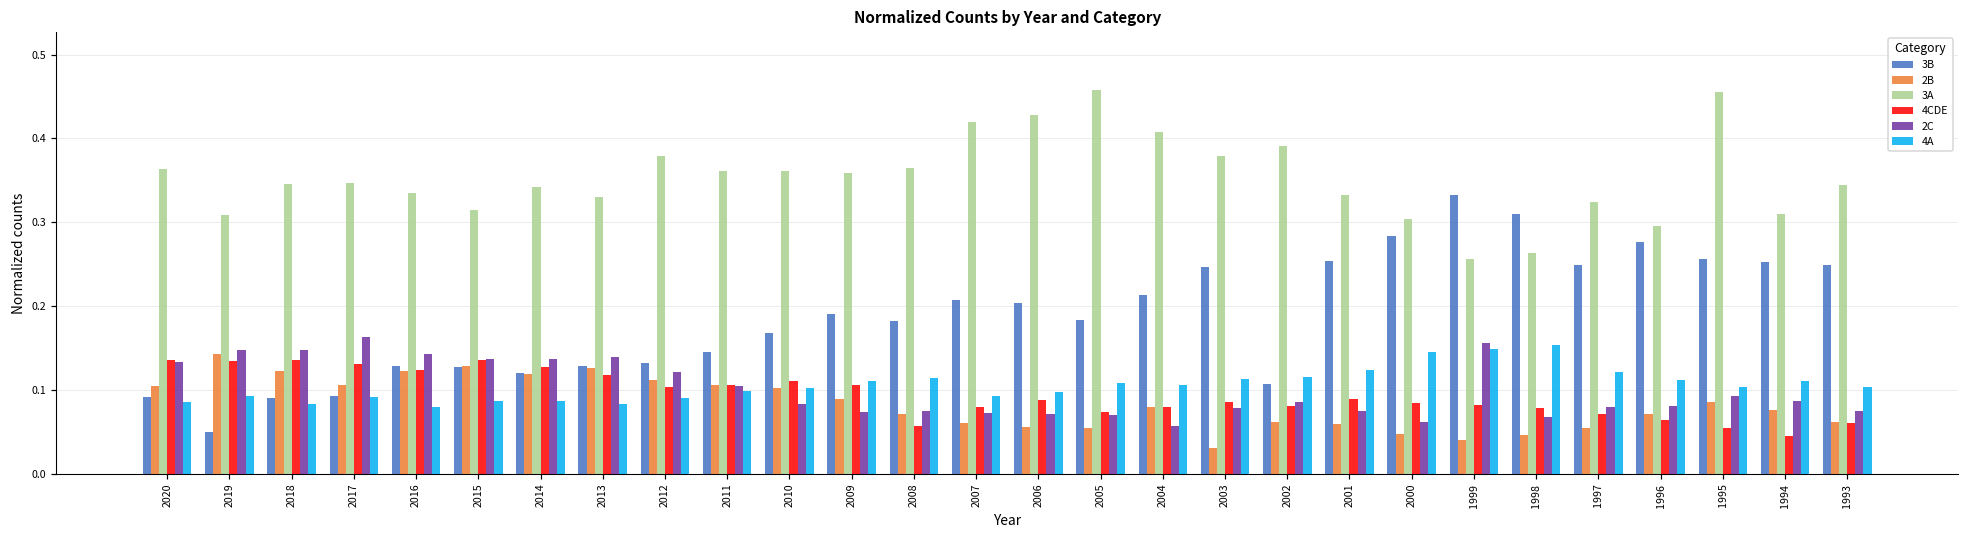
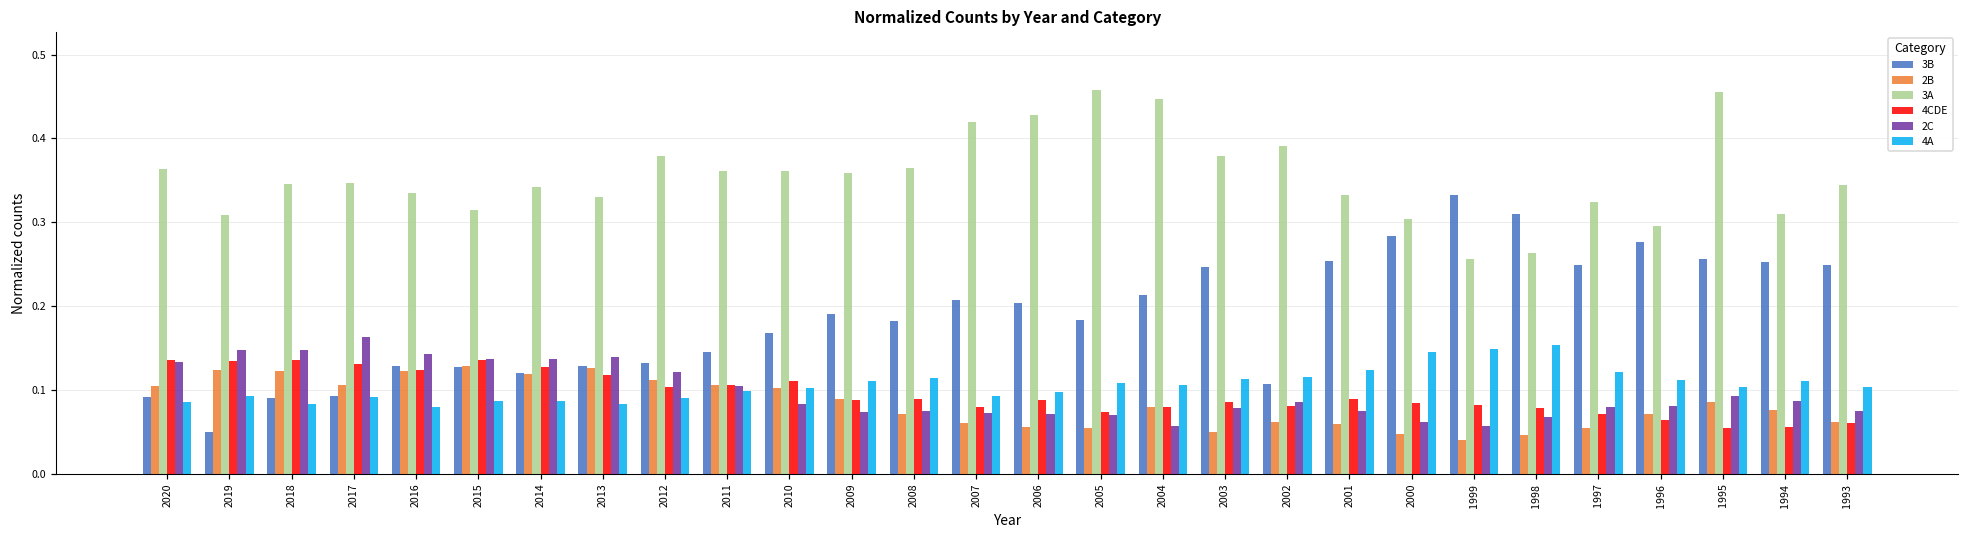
  {
    "3B": {
      "2020": 0.09,
      "2019": 0.05,
      "2018": 0.09,
      "2017": 0.09,
      "2016": 0.13,
      "2015": 0.13,
      "2014": 0.12,
      "2013": 0.13,
      "2012": 0.13,
      "2011": 0.15,
      "2010": 0.17,
      "2009": 0.19,
      "2008": 0.18,
      "2007": 0.21,
      "2006": 0.20,
      "2005": 0.18,
      "2004": 0.21,
      "2003": 0.25,
      "2002": 0.11,
      "2001": 0.25,
      "2000": 0.28,
      "1999": 0.33,
      "1998": 0.31,
      "1997": 0.25,
      "1996": 0.28,
      "1995": 0.26,
      "1994": 0.25,
      "1993": 0.25
    },
    "2B": {
      "2020": 0.11,
-     "2019": 0.14,
+     "2019": 0.12,
      "2018": 0.12,
      "2017": 0.11,
      "2016": 0.12,
      "2015": 0.13,
      "2014": 0.12,
      "2013": 0.13,
      "2012": 0.11,
      "2011": 0.11,
      "2010": 0.10,
      "2009": 0.09,
      "2008": 0.07,
      "2007": 0.06,
      "2006": 0.06,
      "2005": 0.05,
      "2004": 0.08,
-     "2003": 0.03,
+     "2003": 0.05,
      "2002": 0.06,
      "2001": 0.06,
      "2000": 0.05,
      "1999": 0.04,
      "1998": 0.05,
      "1997": 0.06,
      "1996": 0.07,
      "1995": 0.09,
      "1994": 0.08,
      "1993": 0.06
    },
    "3A": {
      "2020": 0.36,
      "2019": 0.31,
      "2018": 0.35,
      "2017": 0.35,
      "2016": 0.34,
      "2015": 0.31,
      "2014": 0.34,
      "2013": 0.33,
      "2012": 0.38,
      "2011": 0.36,
      "2010": 0.36,
      "2009": 0.36,
      "2008": 0.37,
      "2007": 0.42,
      "2006": 0.43,
      "2005": 0.46,
-     "2004": 0.41,
+     "2004": 0.45,
      "2003": 0.38,
      "2002": 0.39,
      "2001": 0.33,
      "2000": 0.30,
      "1999": 0.26,
      "1998": 0.26,
      "1997": 0.32,
      "1996": 0.30,
      "1995": 0.46,
      "1994": 0.31,
      "1993": 0.35
    },
    "4CDE": {
      "2020": 0.14,
      "2019": 0.13,
      "2018": 0.14,
      "2017": 0.13,
      "2016": 0.12,
      "2015": 0.14,
      "2014": 0.13,
      "2013": 0.12,
      "2012": 0.10,
      "2011": 0.11,
      "2010": 0.11,
-     "2009": 0.11,
-     "2008": 0.06,
+     "2009": 0.09,
+     "2008": 0.09,
      "2007": 0.08,
      "2006": 0.09,
      "2005": 0.07,
      "2004": 0.08,
      "2003": 0.09,
      "2002": 0.08,
      "2001": 0.09,
      "2000": 0.08,
      "1999": 0.08,
      "1998": 0.08,
      "1997": 0.07,
      "1996": 0.06,
      "1995": 0.05,
-     "1994": 0.05,
+     "1994": 0.06,
      "1993": 0.06
    },
    "2C": {
      "2020": 0.13,
      "2019": 0.15,
      "2018": 0.15,
      "2017": 0.16,
      "2016": 0.14,
      "2015": 0.14,
      "2014": 0.14,
      "2013": 0.14,
      "2012": 0.12,
      "2011": 0.11,
      "2010": 0.08,
      "2009": 0.07,
      "2008": 0.08,
      "2007": 0.07,
      "2006": 0.07,
      "2005": 0.07,
      "2004": 0.06,
      "2003": 0.08,
      "2002": 0.09,
      "2001": 0.08,
      "2000": 0.06,
-     "1999": 0.16,
+     "1999": 0.06,
      "1998": 0.07,
      "1997": 0.08,
      "1996": 0.08,
      "1995": 0.09,
      "1994": 0.09,
      "1993": 0.08
    },
    "4A": {
      "2020": 0.09,
      "2019": 0.09,
      "2018": 0.08,
      "2017": 0.09,
      "2016": 0.08,
      "2015": 0.09,
      "2014": 0.09,
      "2013": 0.08,
      "2012": 0.09,
      "2011": 0.10,
      "2010": 0.10,
      "2009": 0.11,
      "2008": 0.11,
      "2007": 0.09,
      "2006": 0.10,
      "2005": 0.11,
      "2004": 0.11,
      "2003": 0.11,
      "2002": 0.12,
      "2001": 0.12,
      "2000": 0.15,
      "1999": 0.15,
      "1998": 0.15,
      "1997": 0.12,
      "1996": 0.11,
      "1995": 0.10,
      "1994": 0.11,
      "1993": 0.10
    }
  }
